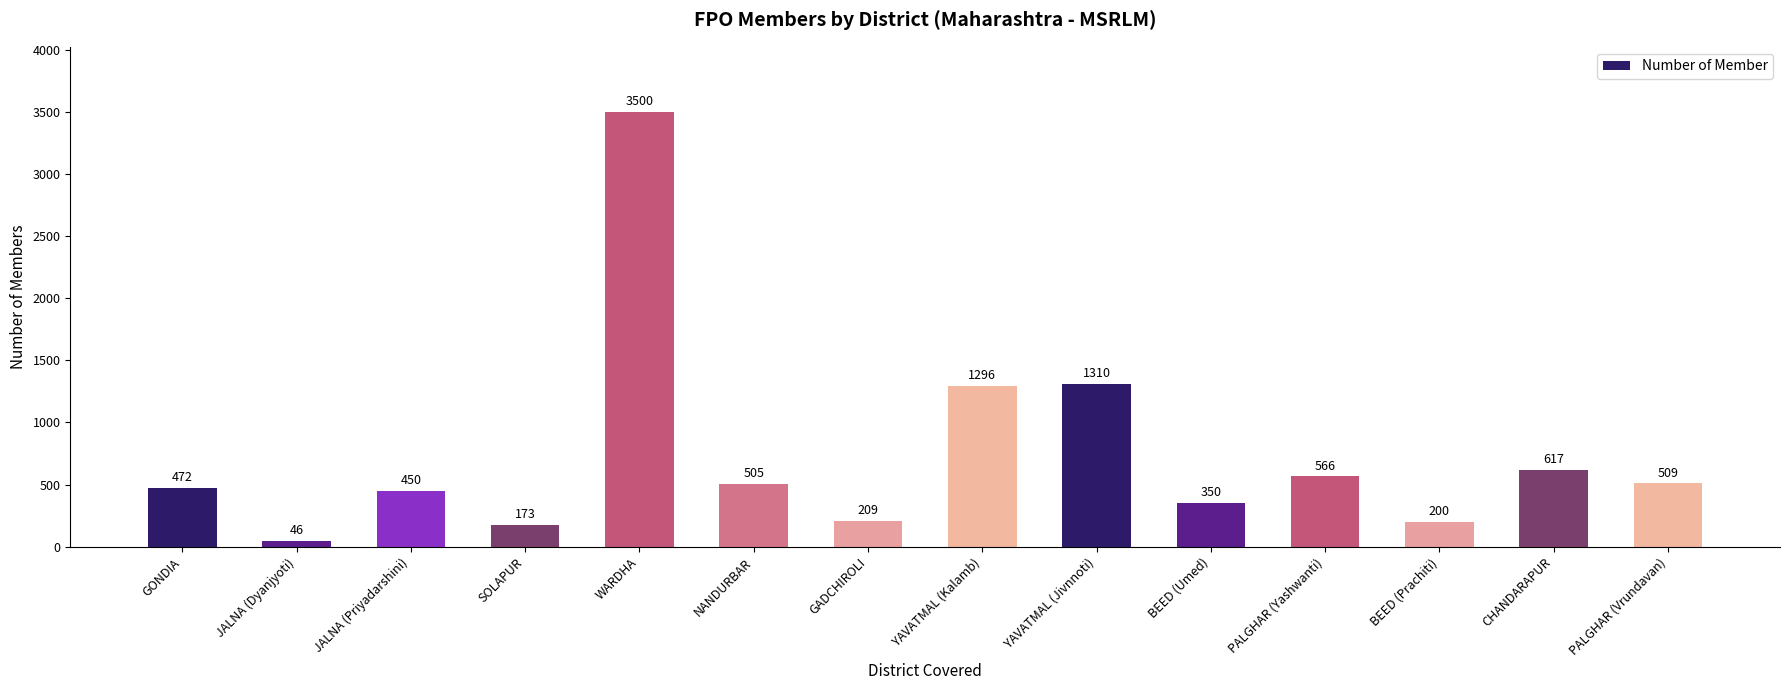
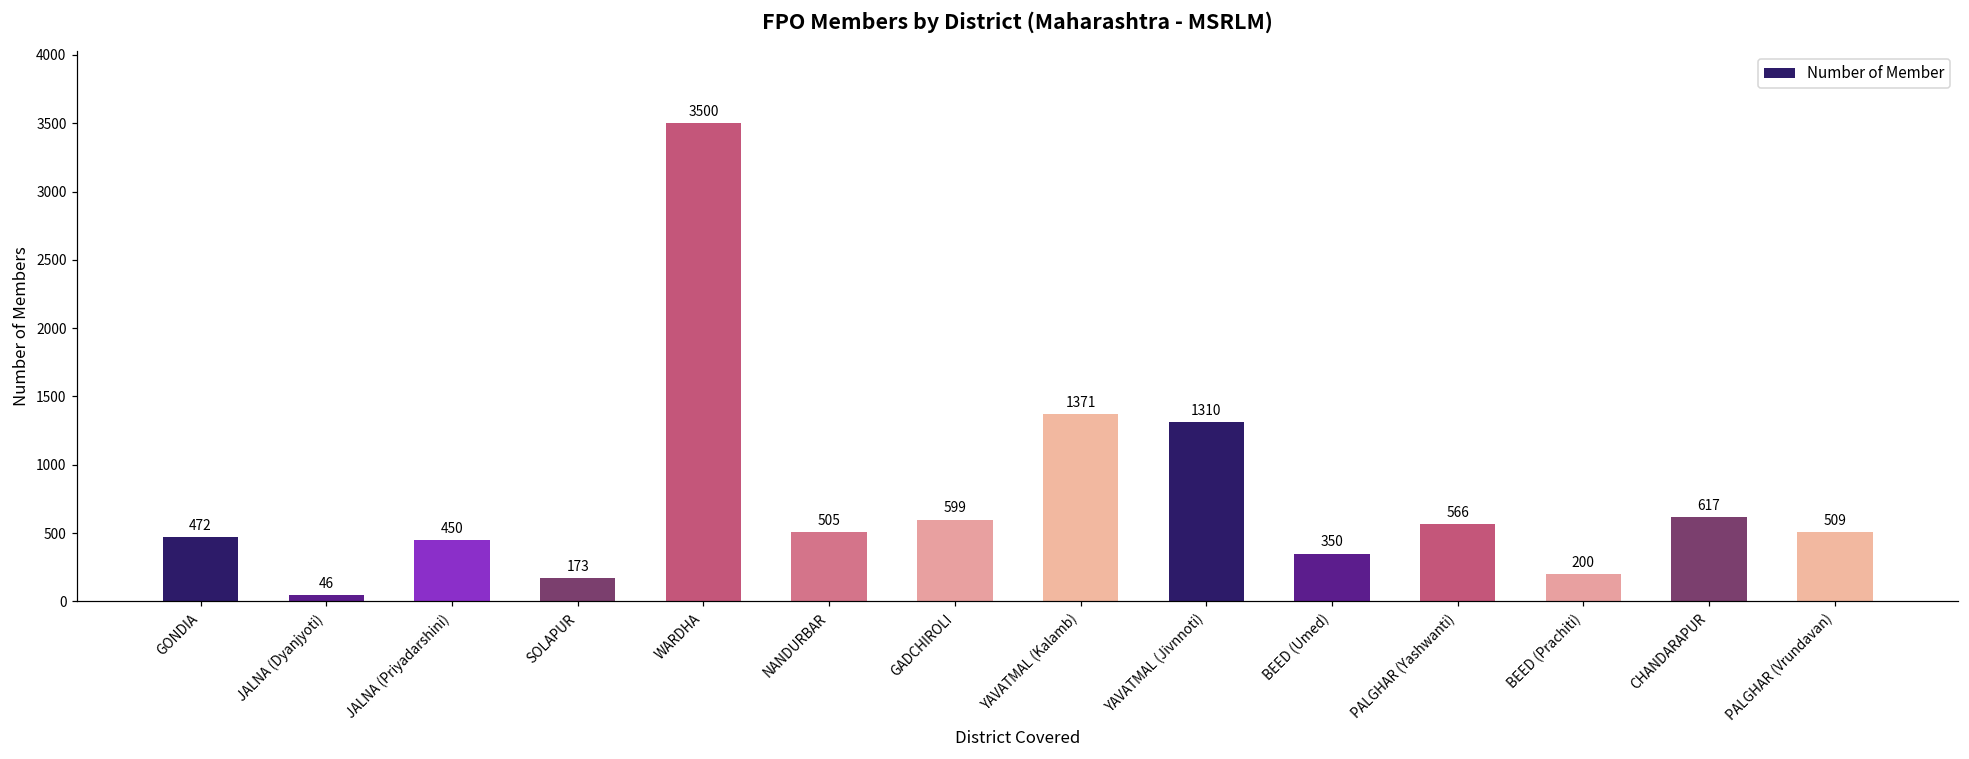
  {
    "GONDIA": 472,
    "JALNA (Dyanjyoti)": 46,
    "JALNA (Priyadarshini)": 450,
    "SOLAPUR": 173,
    "WARDHA": 3500,
    "NANDURBAR": 505,
-   "GADCHIROLI": 209,
-   "YAVATMAL (Kalamb)": 1296,
+   "GADCHIROLI": 599,
+   "YAVATMAL (Kalamb)": 1371,
    "YAVATMAL (Jivnnoti)": 1310,
    "BEED (Umed)": 350,
    "PALGHAR (Yashwanti)": 566,
    "BEED (Prachiti)": 200,
    "CHANDARAPUR": 617,
    "PALGHAR (Vrundavan)": 509
  }
